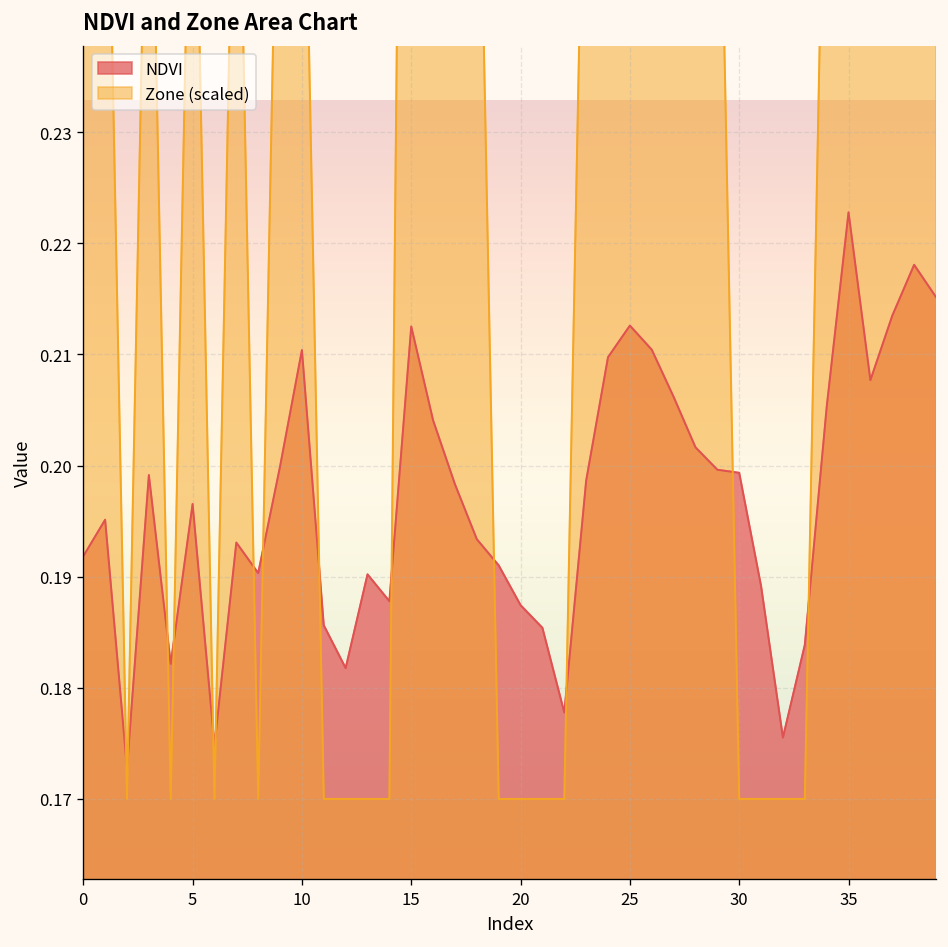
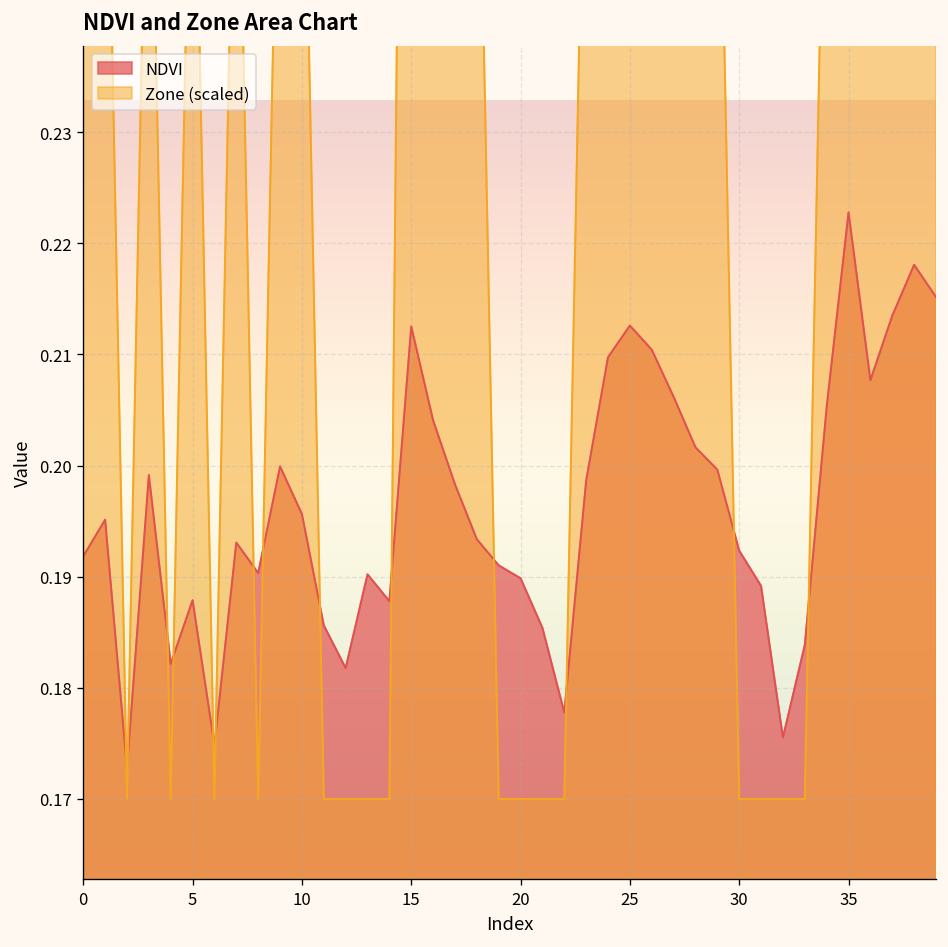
  {
    "NDVI": {
      "0": 0.192,
-     "5": 0.197,
-     "10": 0.210,
+     "5": 0.188,
+     "10": 0.196,
      "15": 0.213,
-     "20": 0.187,
+     "20": 0.190,
      "25": 0.213,
-     "30": 0.199,
+     "30": 0.192,
      "35": 0.223
    },
    "Zone (scaled)": {
      "20": 0.170,
      "30": 0.170
    }
  }
